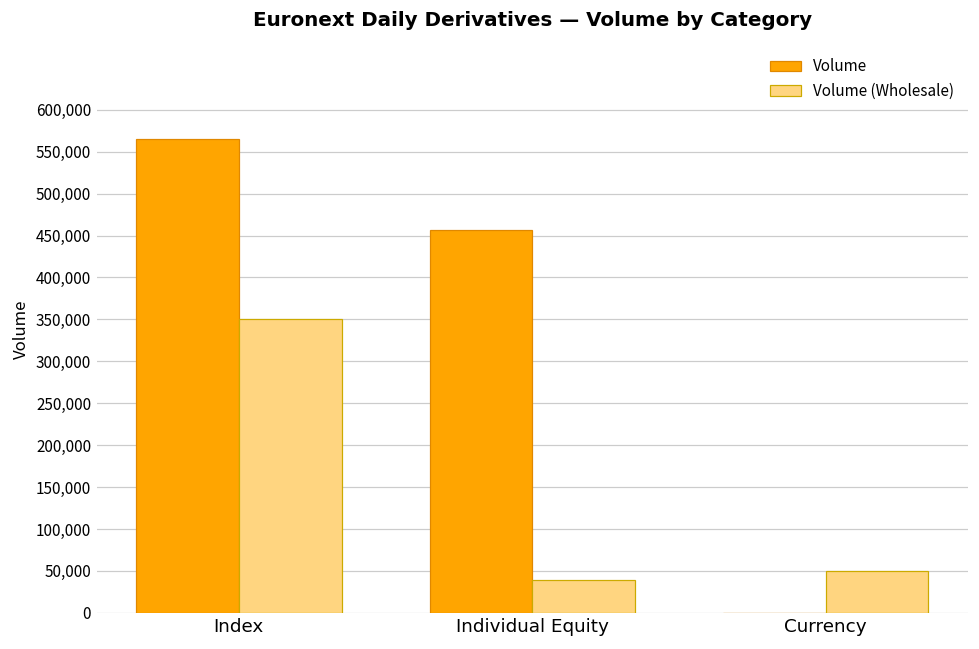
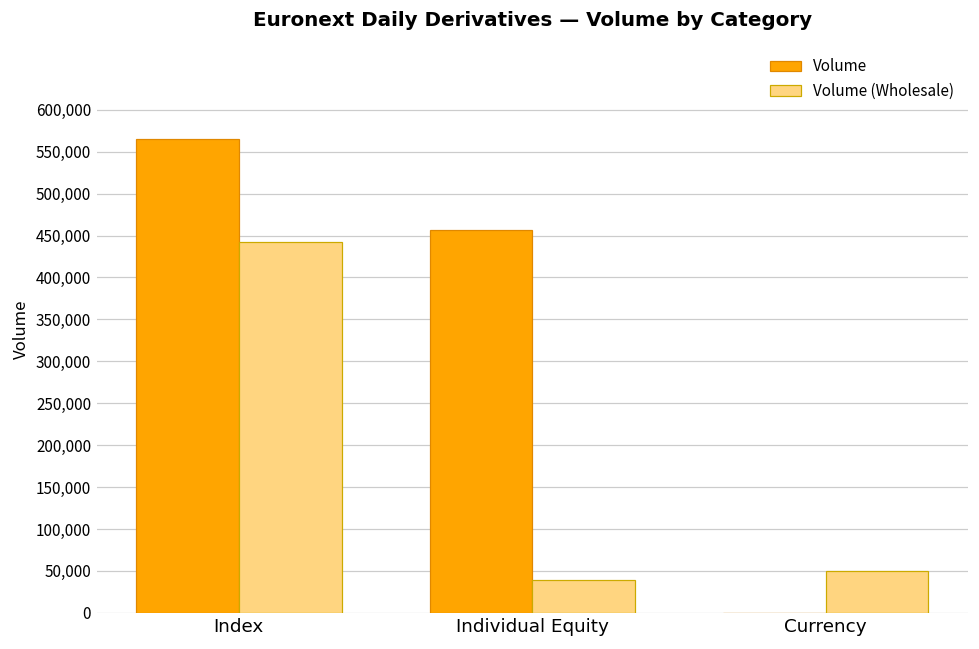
  {
    "Volume": {
      "Index": "560,000",
      "Individual Equity": "460,000",
      "Currency": "0"
    },
    "Volume (Wholesale)": {
-     "Index": "350,000",
+     "Index": "440,000",
      "Individual Equity": "40,000",
      "Currency": "50,000"
    }
  }
